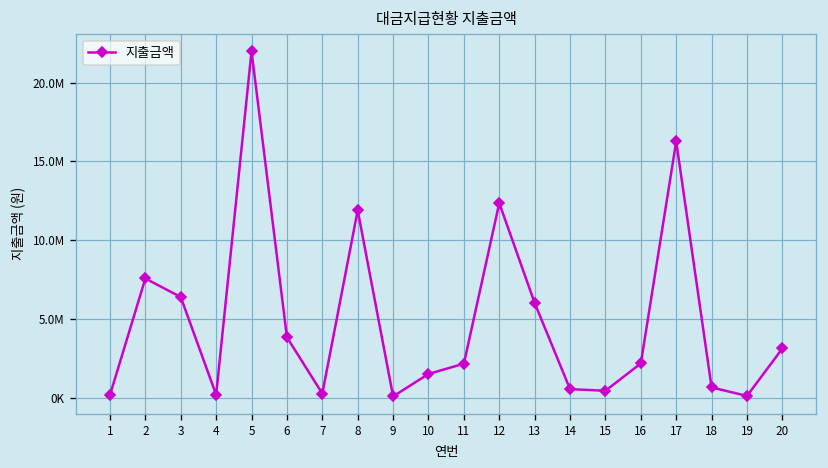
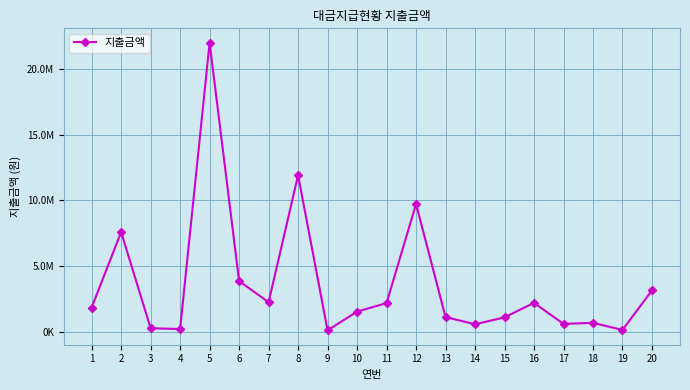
  {
-   "1": 200000,
+   "1": 1800000,
    "2": 7600000,
-   "3": 6400000,
+   "3": 300000,
    "4": 200000,
    "5": 22000000,
    "6": 3900000,
-   "7": 300000,
+   "7": 2300000,
    "8": 11900000,
    "9": 100000,
    "10": 1500000,
    "11": 2200000,
-   "12": 12400000,
-   "13": 6000000,
+   "12": 9700000,
+   "13": 1100000,
    "14": 600000,
-   "15": 500000,
+   "15": 1100000,
    "16": 2200000,
-   "17": 16300000,
+   "17": 600000,
    "18": 700000,
    "19": 100000,
    "20": 3100000
  }
